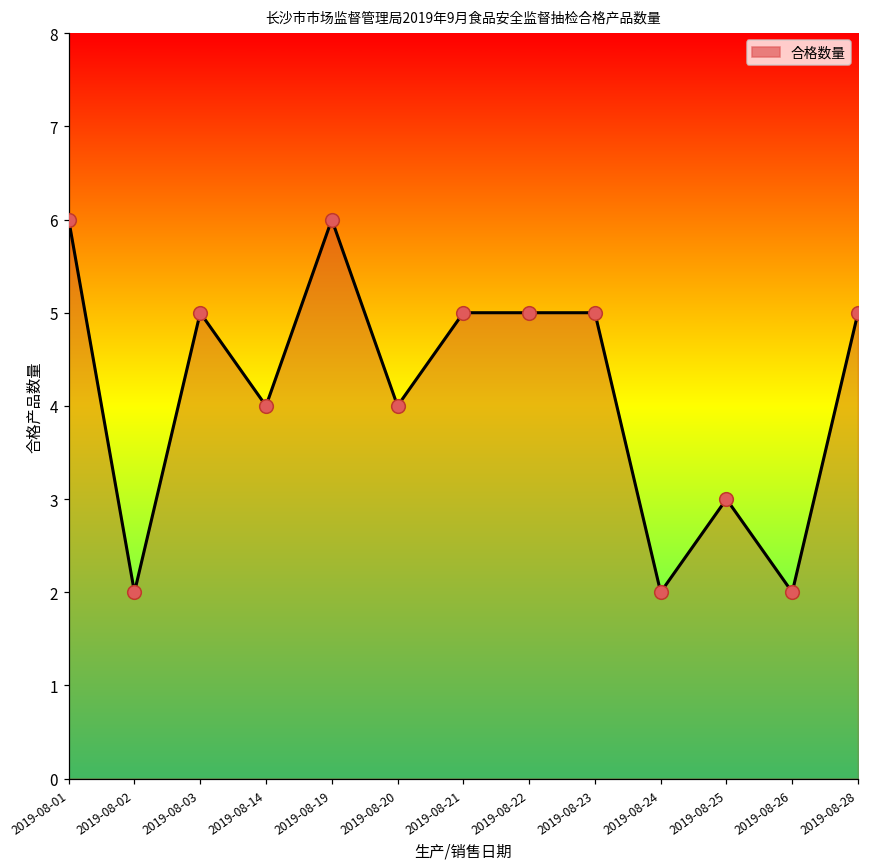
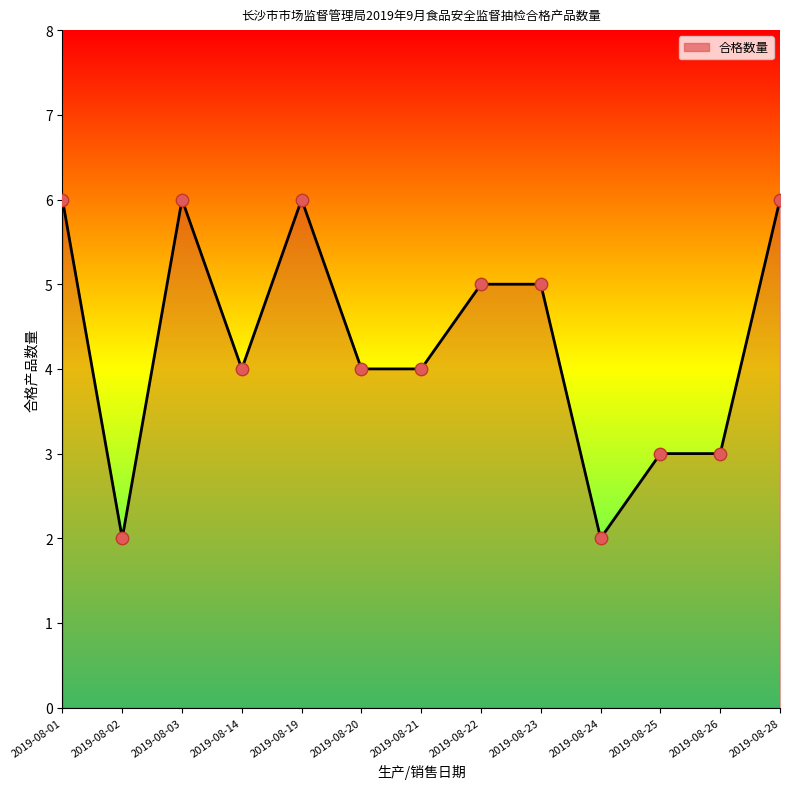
  {
    "2019-08-01": 6,
    "2019-08-02": 2,
-   "2019-08-03": 5,
+   "2019-08-03": 6,
    "2019-08-14": 4,
    "2019-08-19": 6,
    "2019-08-20": 4,
-   "2019-08-21": 5,
+   "2019-08-21": 4,
    "2019-08-22": 5,
    "2019-08-23": 5,
    "2019-08-24": 2,
    "2019-08-25": 3,
-   "2019-08-26": 2,
-   "2019-08-28": 5
+   "2019-08-26": 3,
+   "2019-08-28": 6
  }
